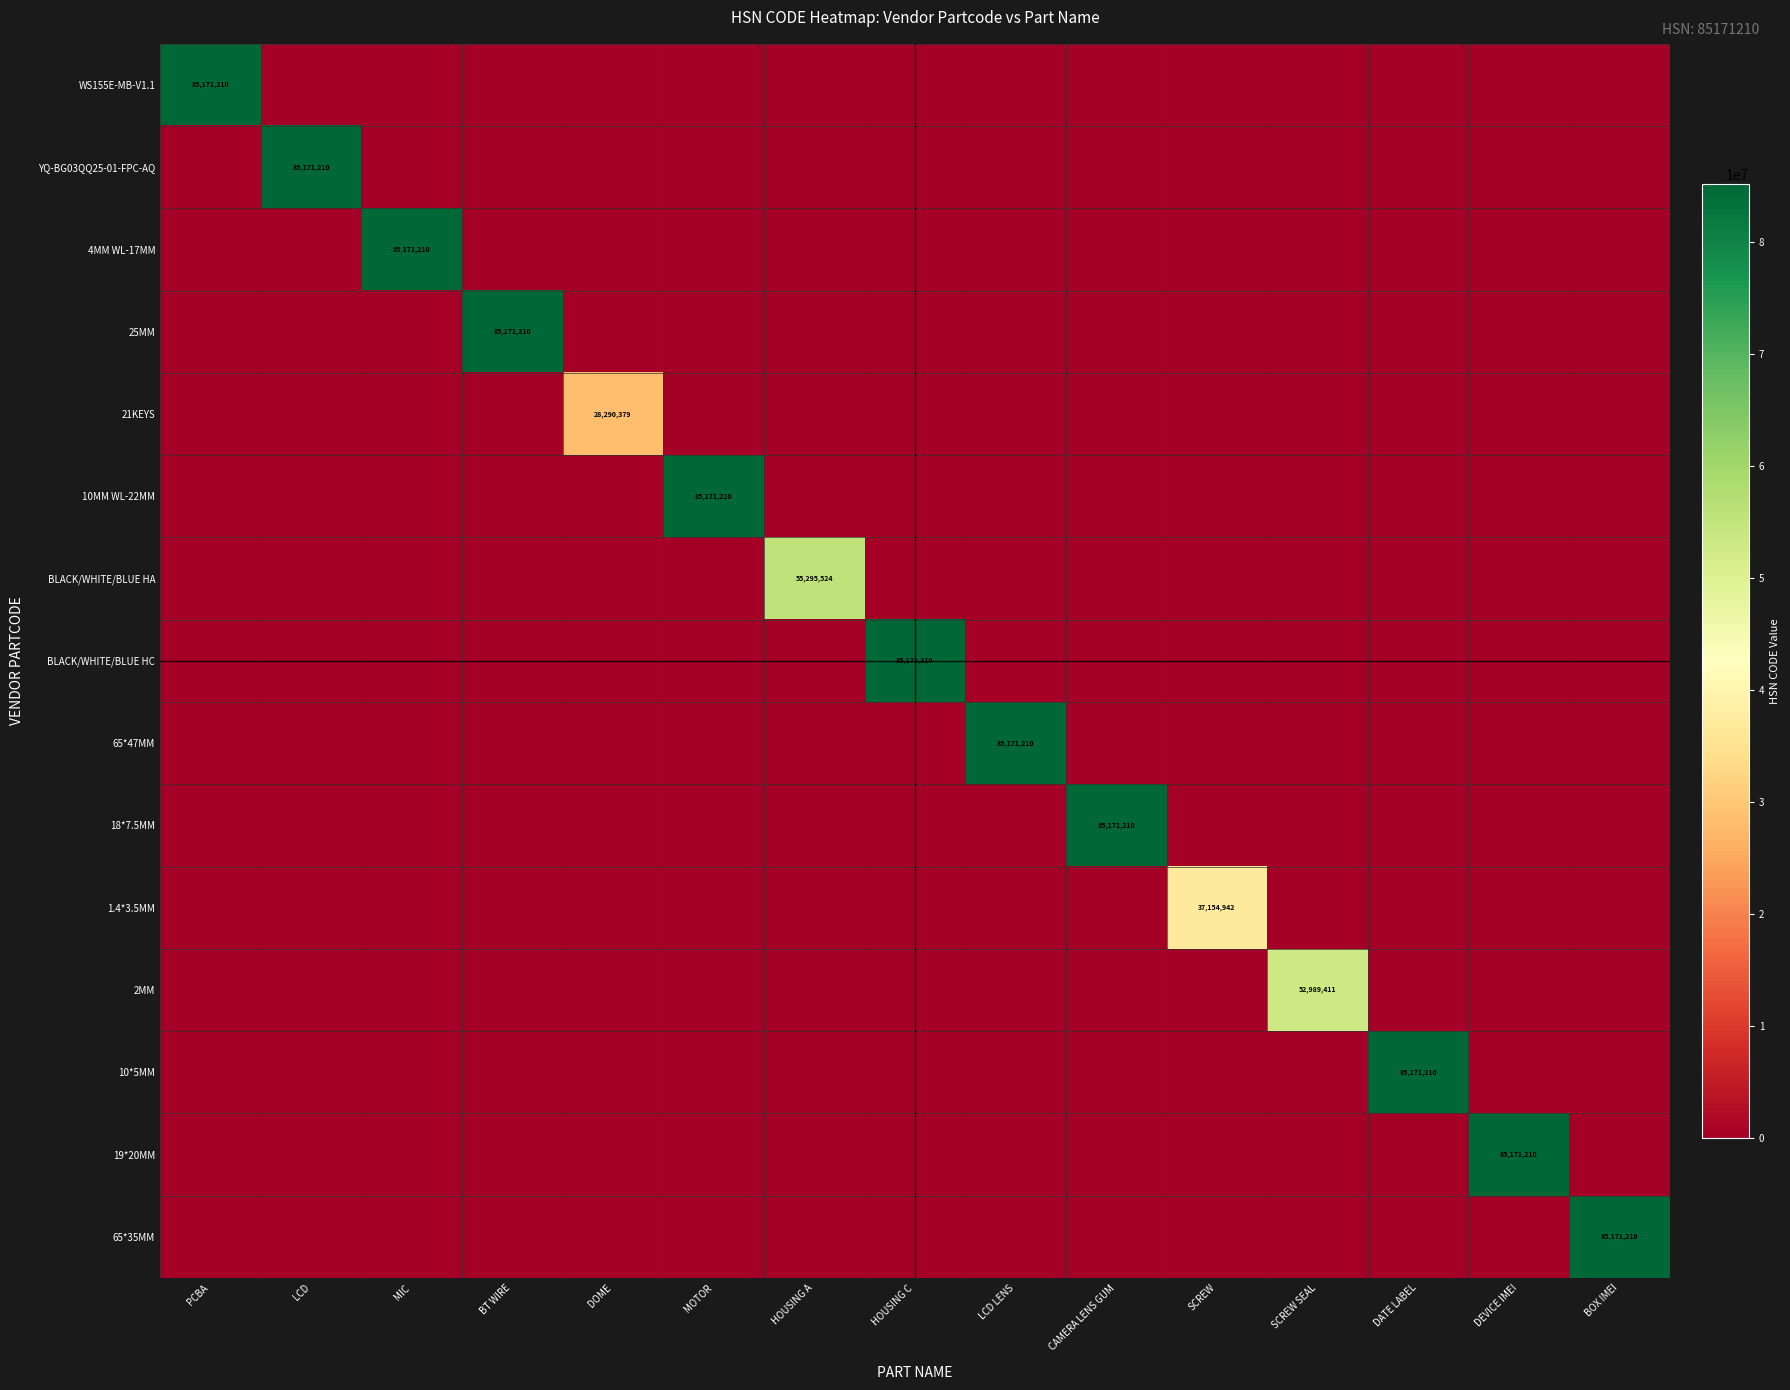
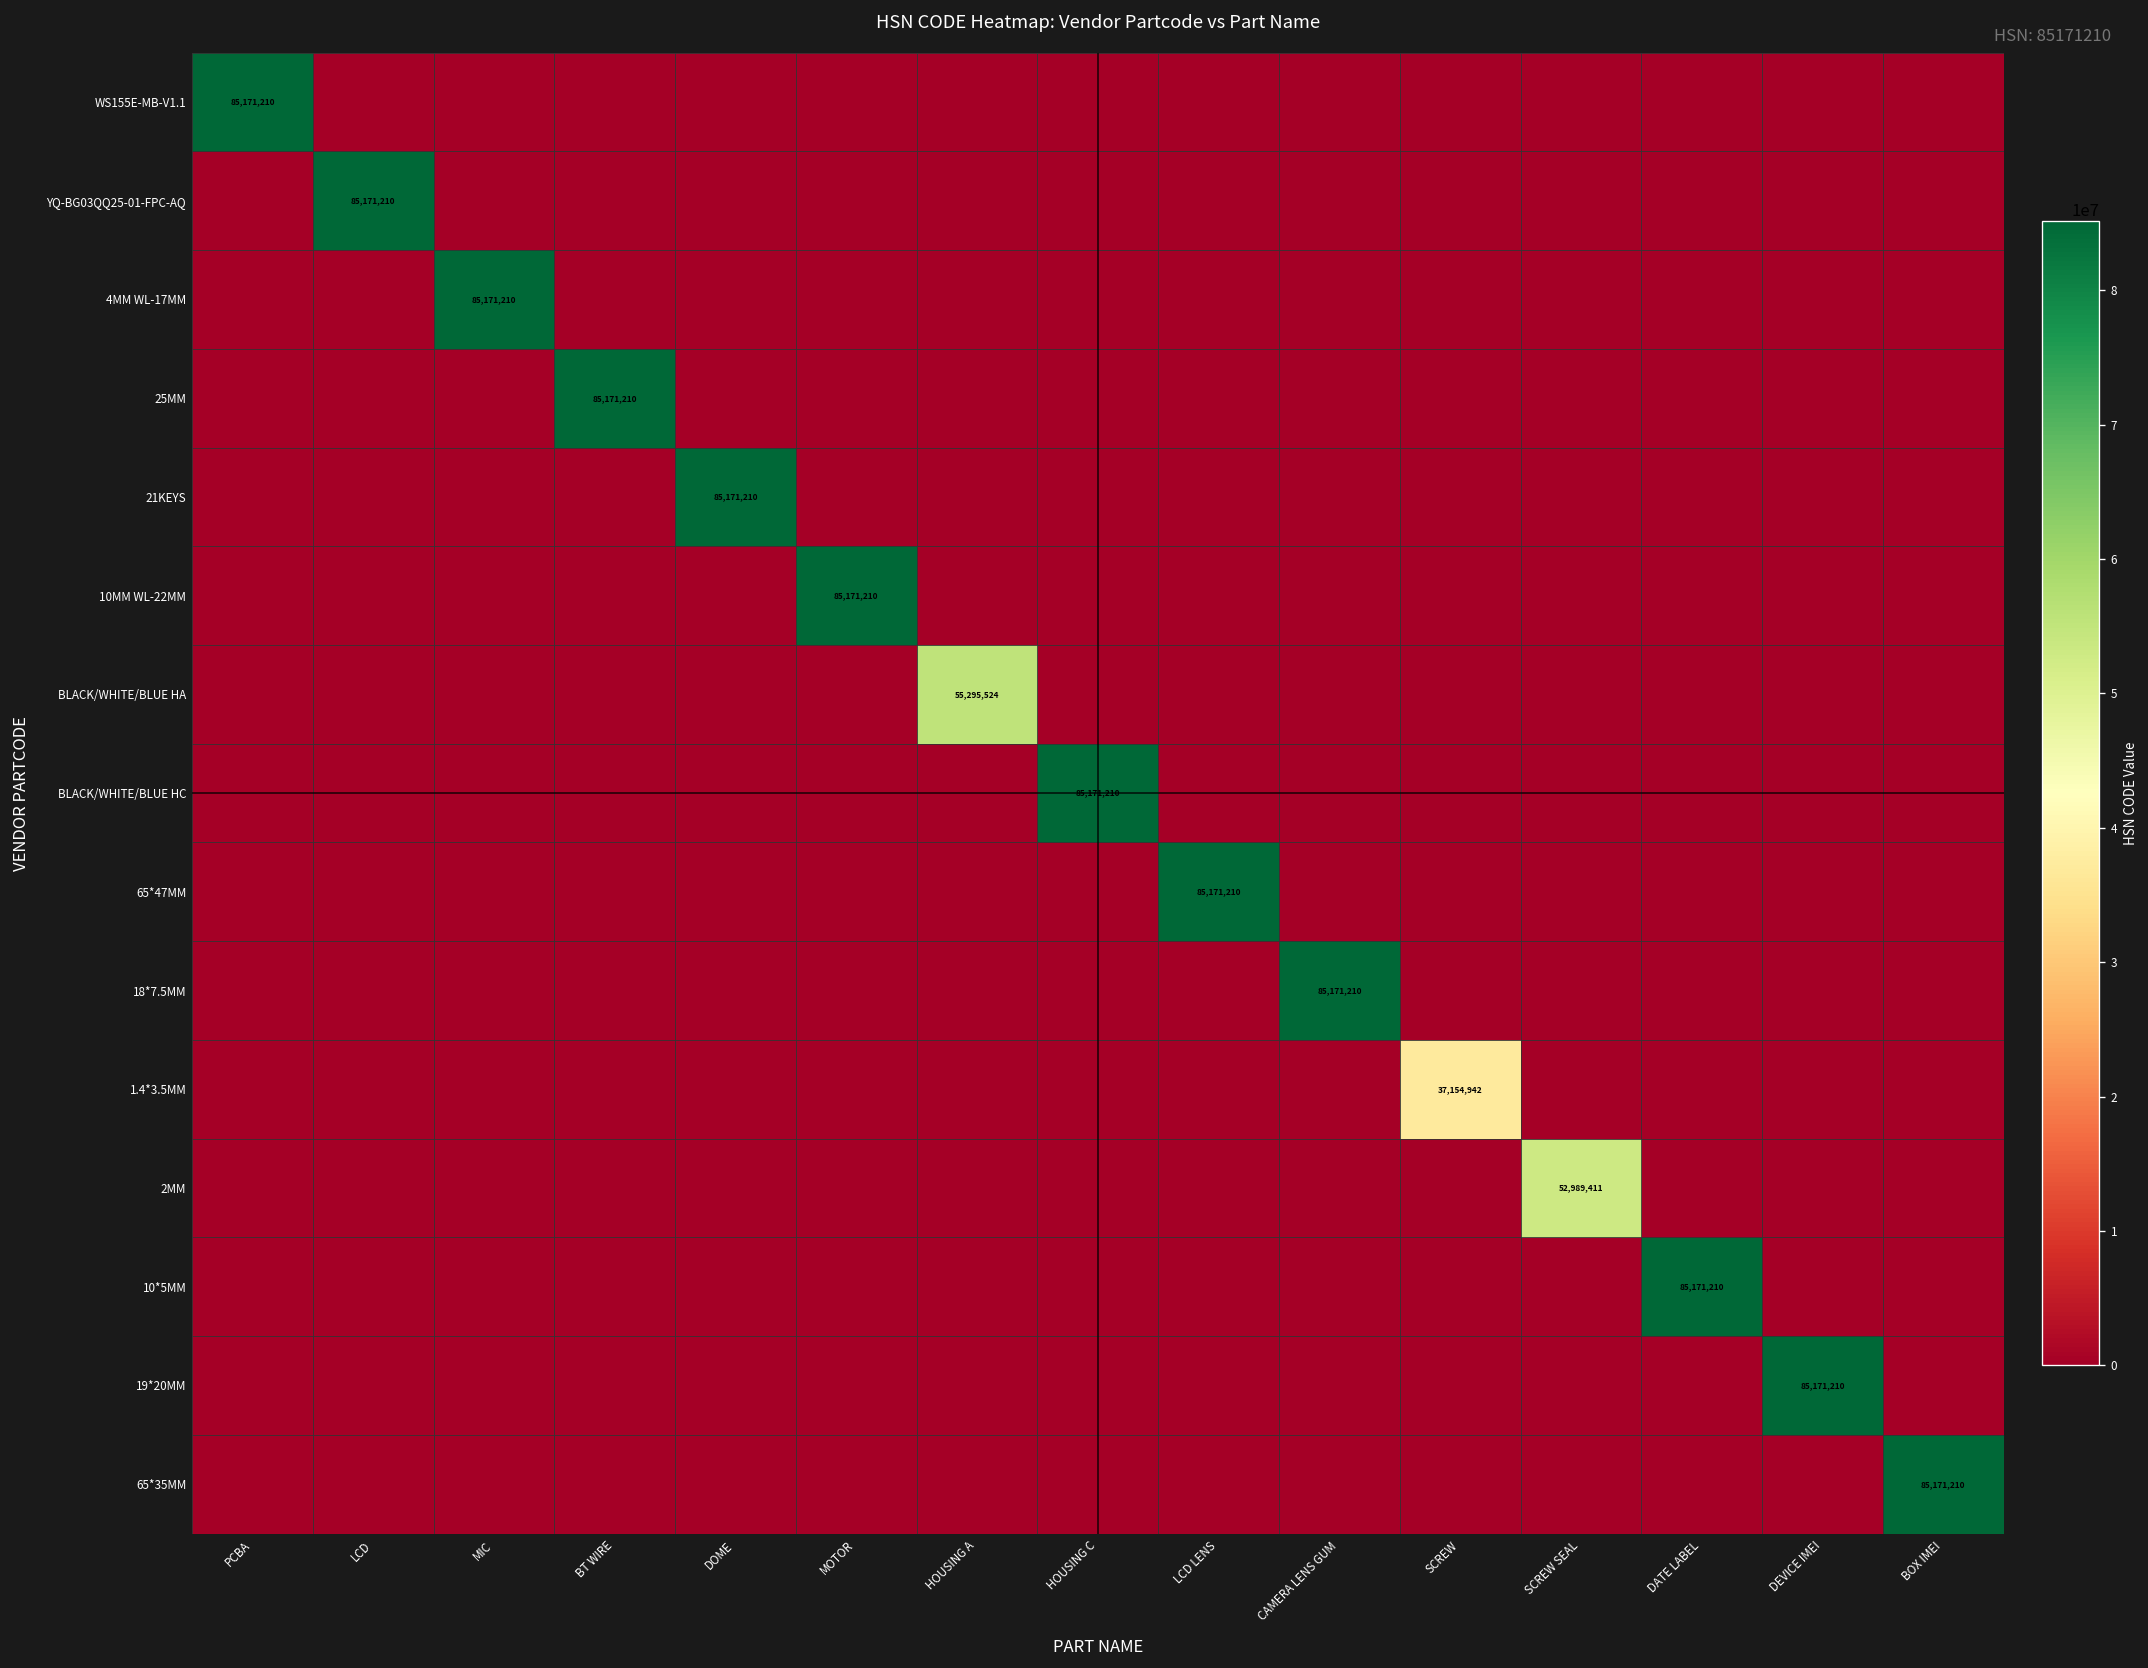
  {
    "WS155E-MB-V1.1": {
      "PCBA": "85,171,210"
    },
    "YQ-BG03QQ25-01-FPC-AQ": {
      "LCD": "85,171,210"
    },
    "4MM WL-17MM": {
      "MIC": "85,171,210"
    },
    "25MM": {
      "BT WIRE": "85,171,210"
    },
    "21KEYS": {
-     "DOME": "28,290,379"
+     "DOME": "85,171,210"
    },
    "10MM WL-22MM": {
      "MOTOR": "85,171,210"
    },
    "BLACK/WHITE/BLUE HA": {
      "HOUSING A": "55,295,524"
    },
    "BLACK/WHITE/BLUE HC": {
      "HOUSING C": "85,171,210"
    },
    "65*47MM": {
      "LCD LENS": "85,171,210"
    },
    "18*7.5MM": {
      "CAMERA LENS GUM": "85,171,210"
    },
    "1.4*3.5MM": {
      "SCREW": "37,154,942"
    },
    "2MM": {
      "SCREW SEAL": "52,989,411"
    },
    "10*5MM": {
      "DATE LABEL": "85,171,210"
    },
    "19*20MM": {
      "DEVICE IMEI": "85,171,210"
    },
    "65*35MM": {
      "BOX IMEI": "85,171,210"
    }
  }
